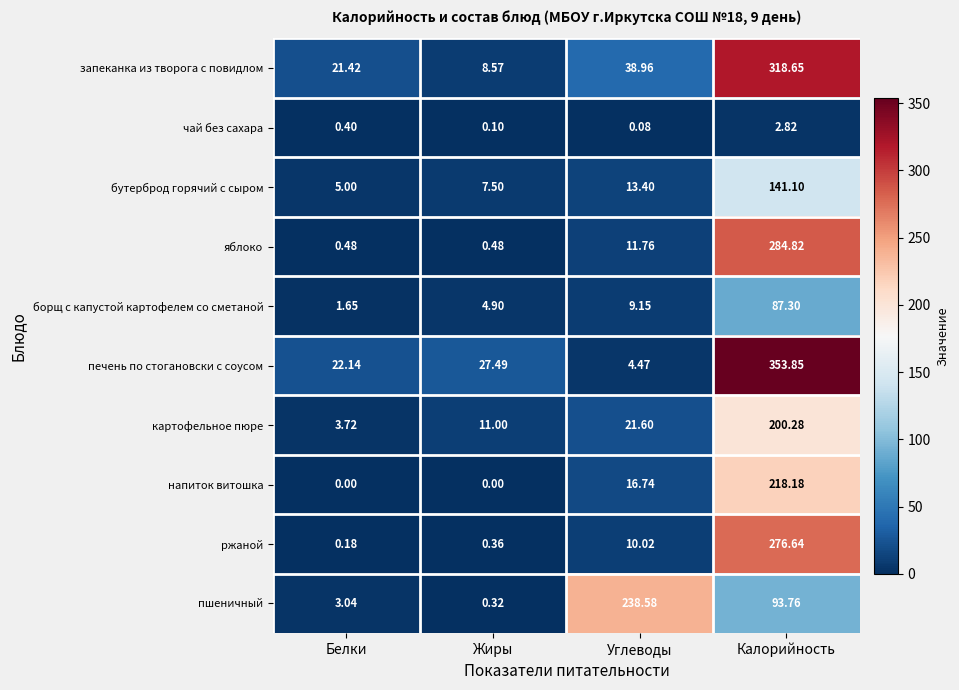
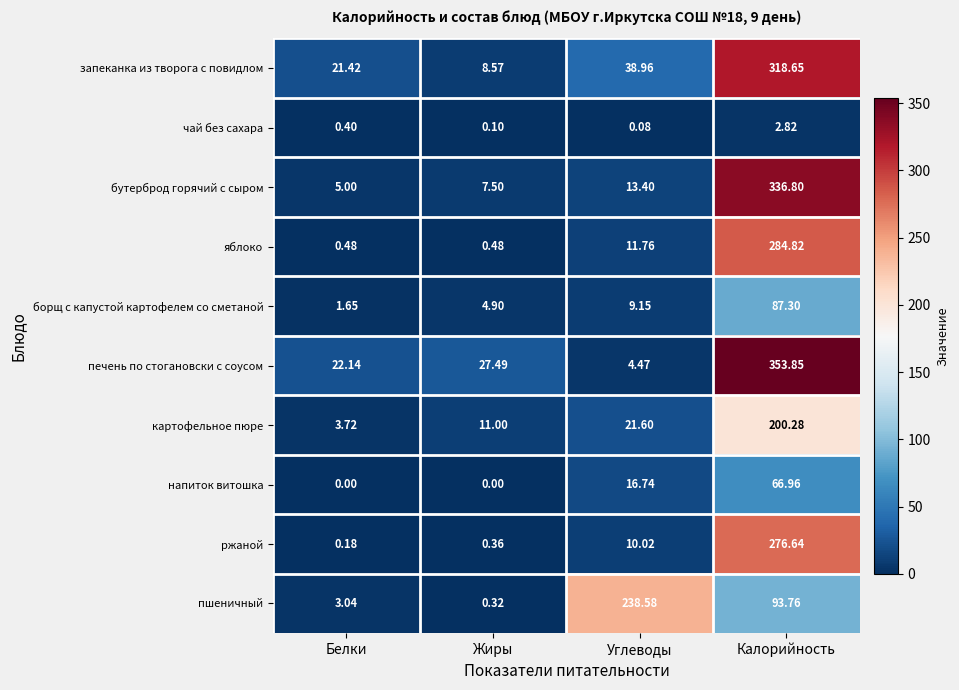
  {
    "запеканка из творога с повидлом": {
      "Белки": 21.42,
      "Жиры": 8.57,
      "Углеводы": 38.96,
      "Калорийность": 318.65
    },
    "чай без сахара": {
      "Белки": 0.40,
      "Жиры": 0.10,
      "Углеводы": 0.08,
      "Калорийность": 2.82
    },
    "бутерброд горячий с сыром": {
      "Белки": 5.00,
      "Жиры": 7.50,
      "Углеводы": 13.40,
-     "Калорийность": 141.10
+     "Калорийность": 336.80
    },
    "яблоко": {
      "Белки": 0.48,
      "Жиры": 0.48,
      "Углеводы": 11.76,
      "Калорийность": 284.82
    },
    "борщ с капустой картофелем со сметаной": {
      "Белки": 1.65,
      "Жиры": 4.90,
      "Углеводы": 9.15,
      "Калорийность": 87.30
    },
    "печень по стогановски с соусом": {
      "Белки": 22.14,
      "Жиры": 27.49,
      "Углеводы": 4.47,
      "Калорийность": 353.85
    },
    "картофельное пюре": {
      "Белки": 3.72,
      "Жиры": 11.00,
      "Углеводы": 21.60,
      "Калорийность": 200.28
    },
    "напиток витошка": {
      "Белки": 0.00,
      "Жиры": 0.00,
      "Углеводы": 16.74,
-     "Калорийность": 218.18
+     "Калорийность": 66.96
    },
    "ржаной": {
      "Белки": 0.18,
      "Жиры": 0.36,
      "Углеводы": 10.02,
      "Калорийность": 276.64
    },
    "пшеничный": {
      "Белки": 3.04,
      "Жиры": 0.32,
      "Углеводы": 238.58,
      "Калорийность": 93.76
    }
  }
